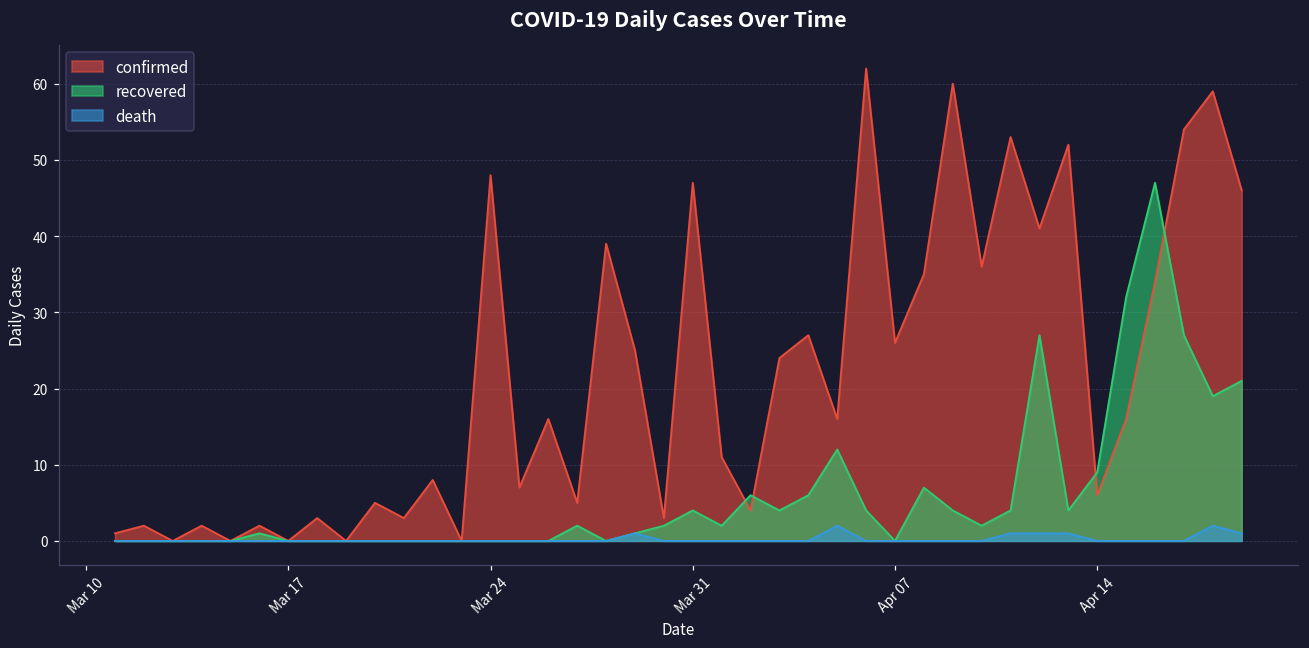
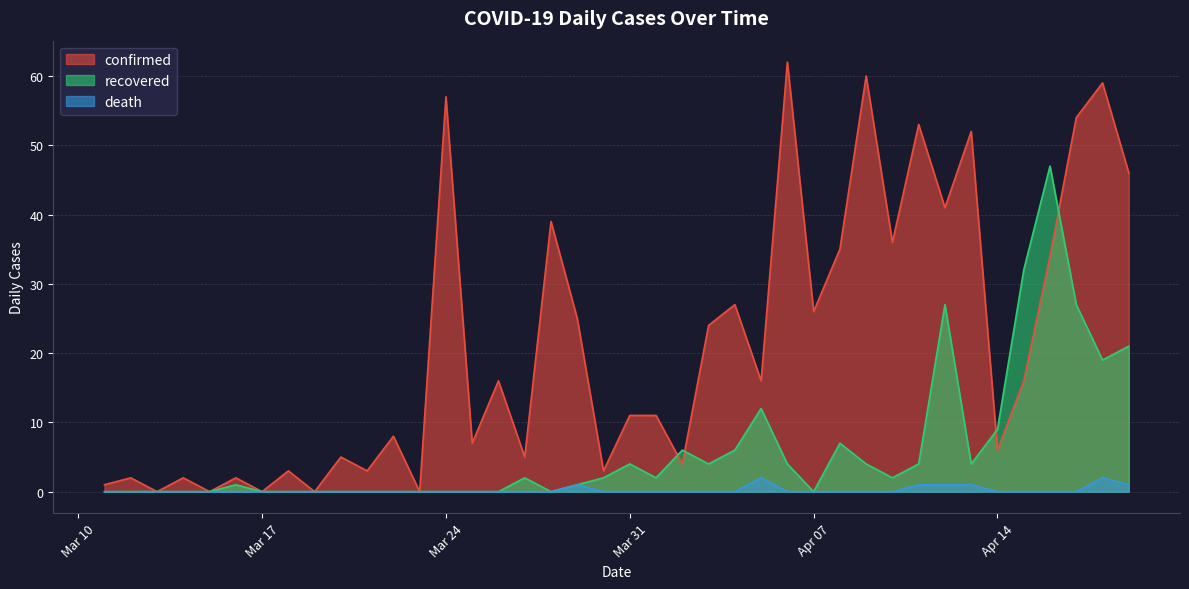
  {
    "confirmed": {
-     "Mar 24": 48,
-     "Mar 31": 47,
+     "Mar 24": 57,
+     "Mar 31": 11,
      "Apr 07": 26,
      "Apr 14": 6
    },
    "recovered": {
      "Mar 31": 4,
      "Apr 14": 9
    },
    "death": {
      "Mar 31": 0,
      "Apr 14": 0
    }
  }
